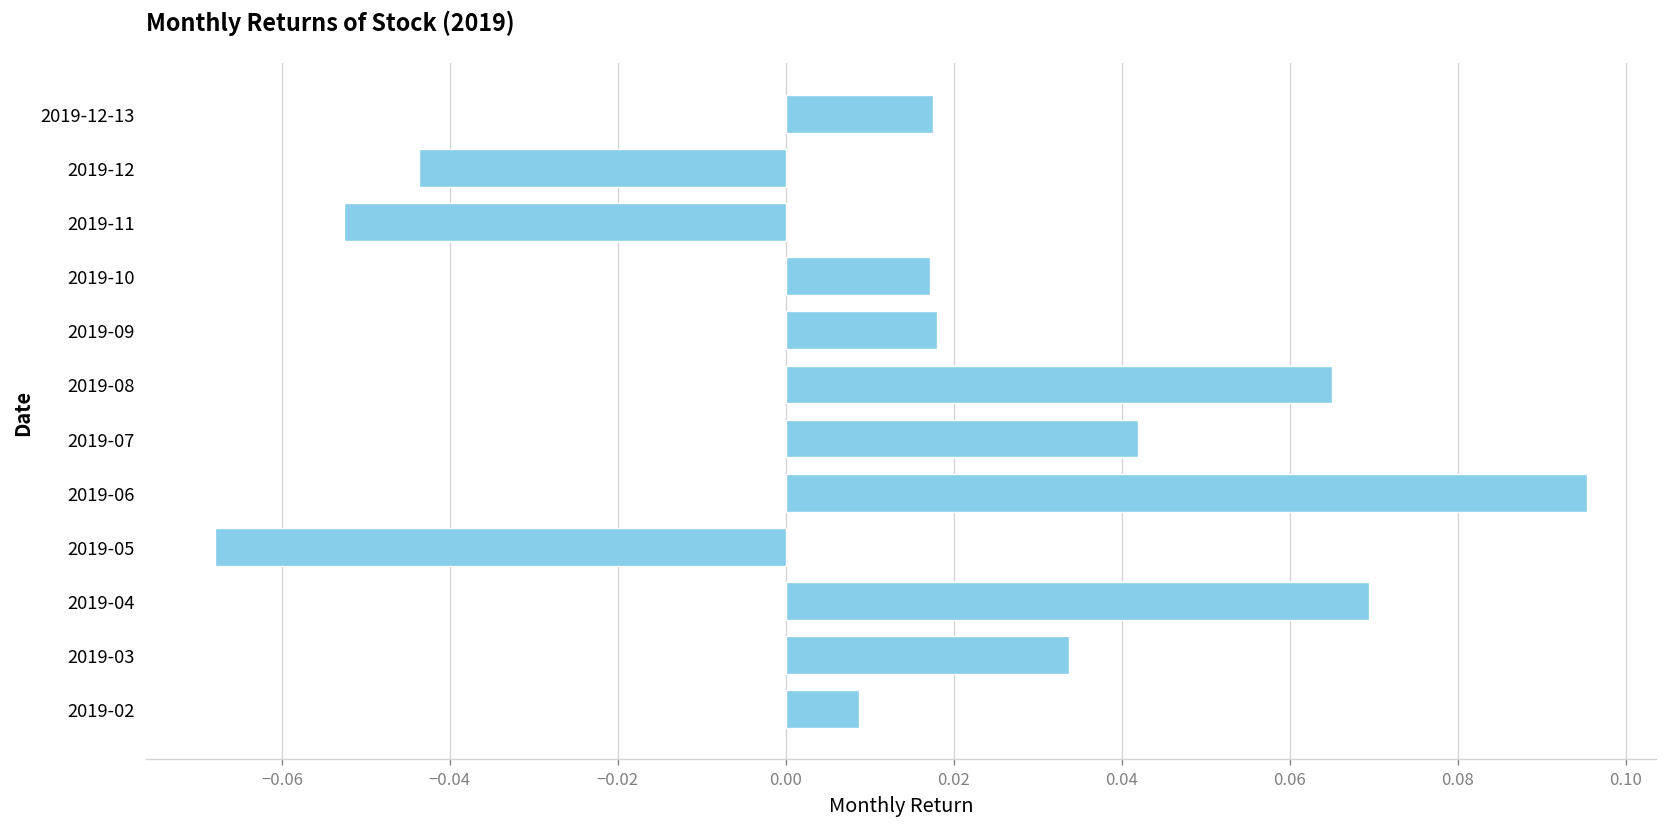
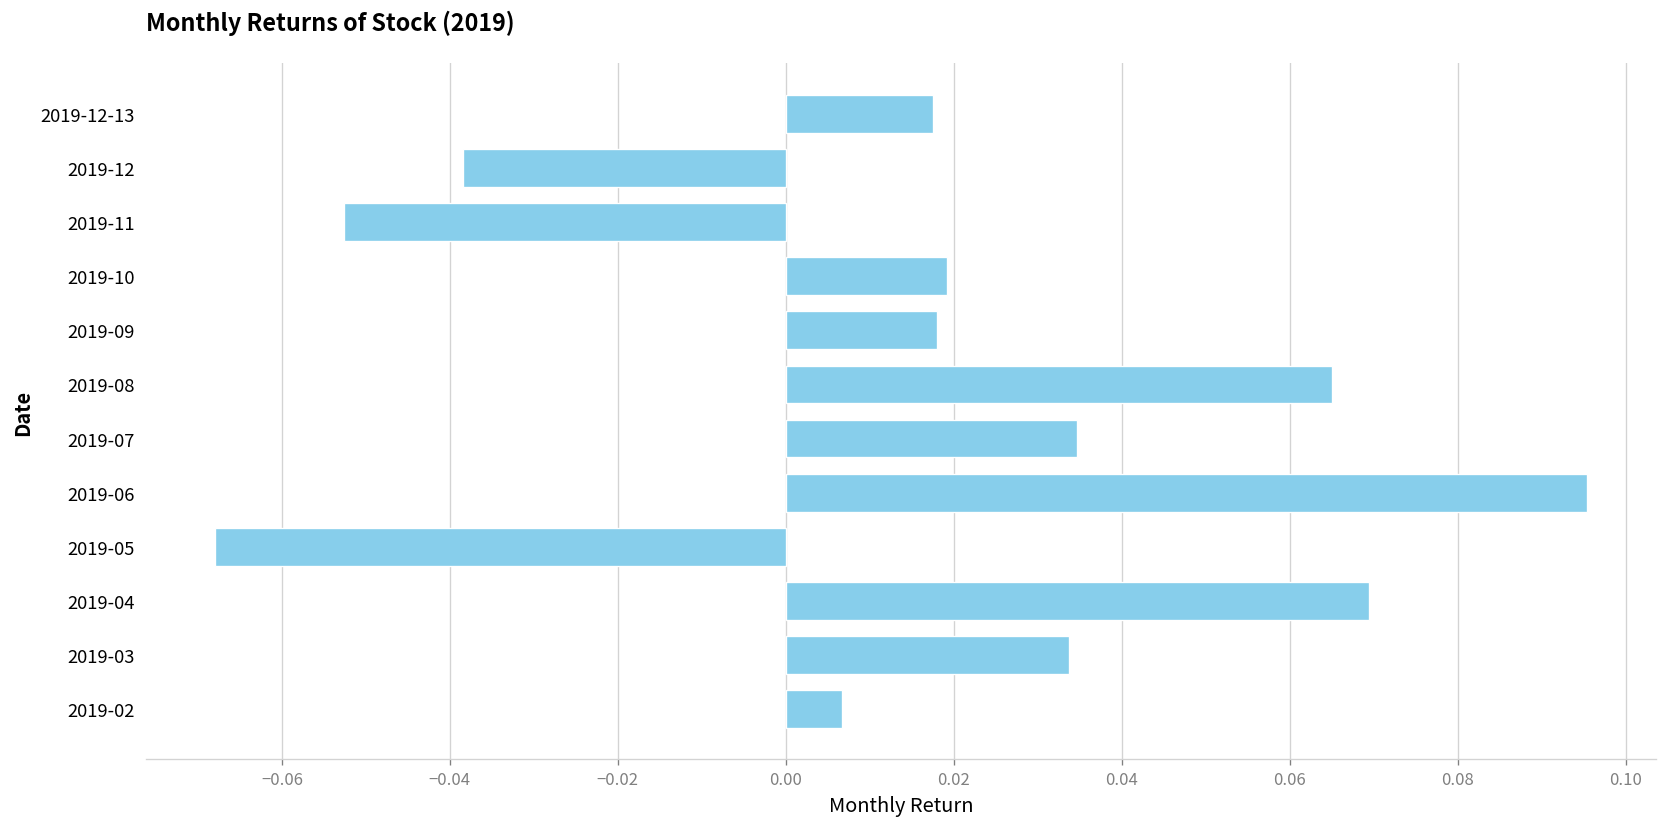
  {
    "2019-12-13": 0.018,
-   "2019-12": -0.044,
+   "2019-12": -0.038,
    "2019-11": -0.053,
-   "2019-10": 0.017,
+   "2019-10": 0.019,
    "2019-09": 0.018,
    "2019-08": 0.065,
-   "2019-07": 0.042,
+   "2019-07": 0.035,
    "2019-06": 0.095,
    "2019-05": -0.068,
    "2019-04": 0.069,
    "2019-03": 0.034,
-   "2019-02": 0.009
+   "2019-02": 0.007
  }
